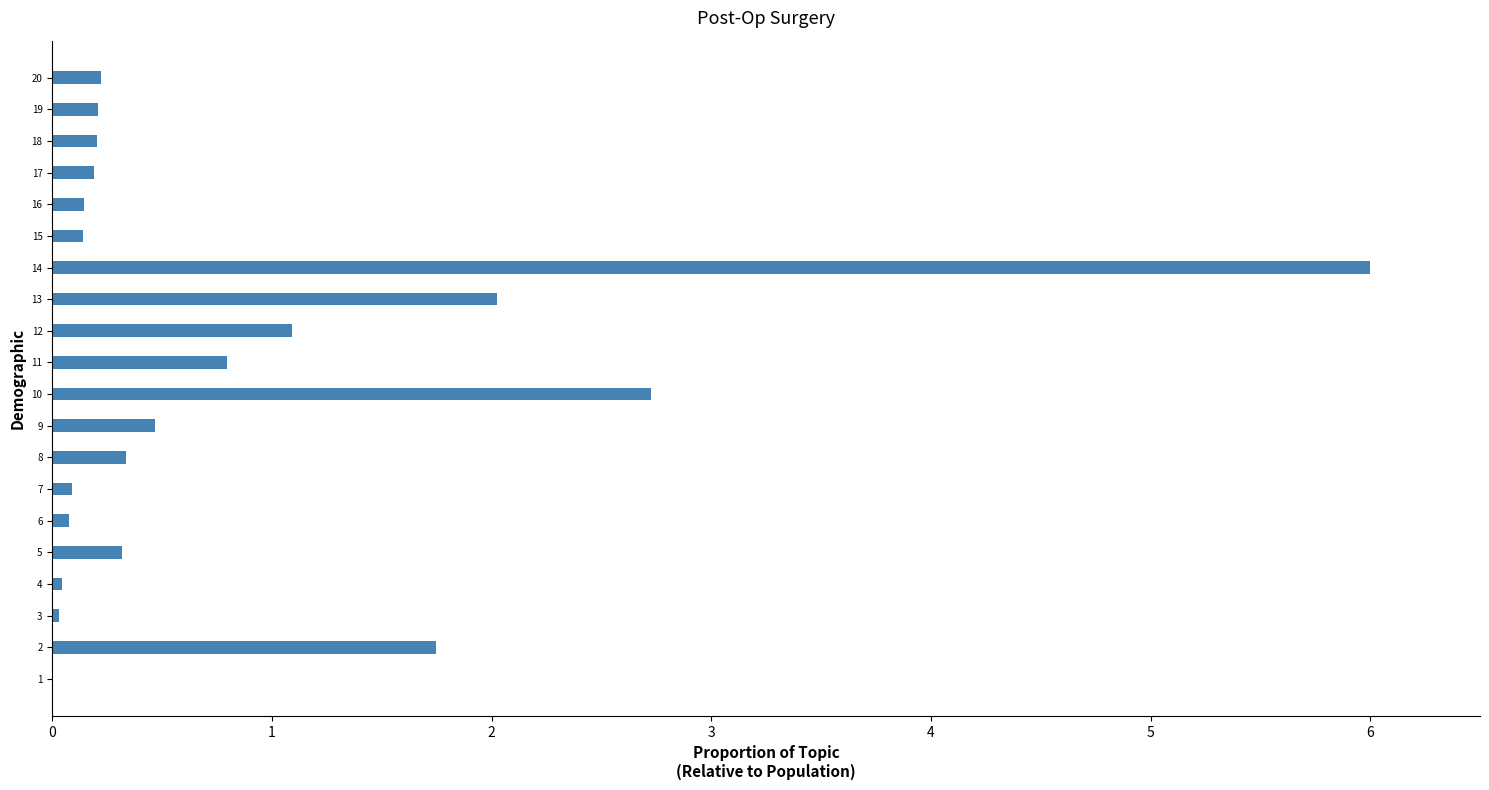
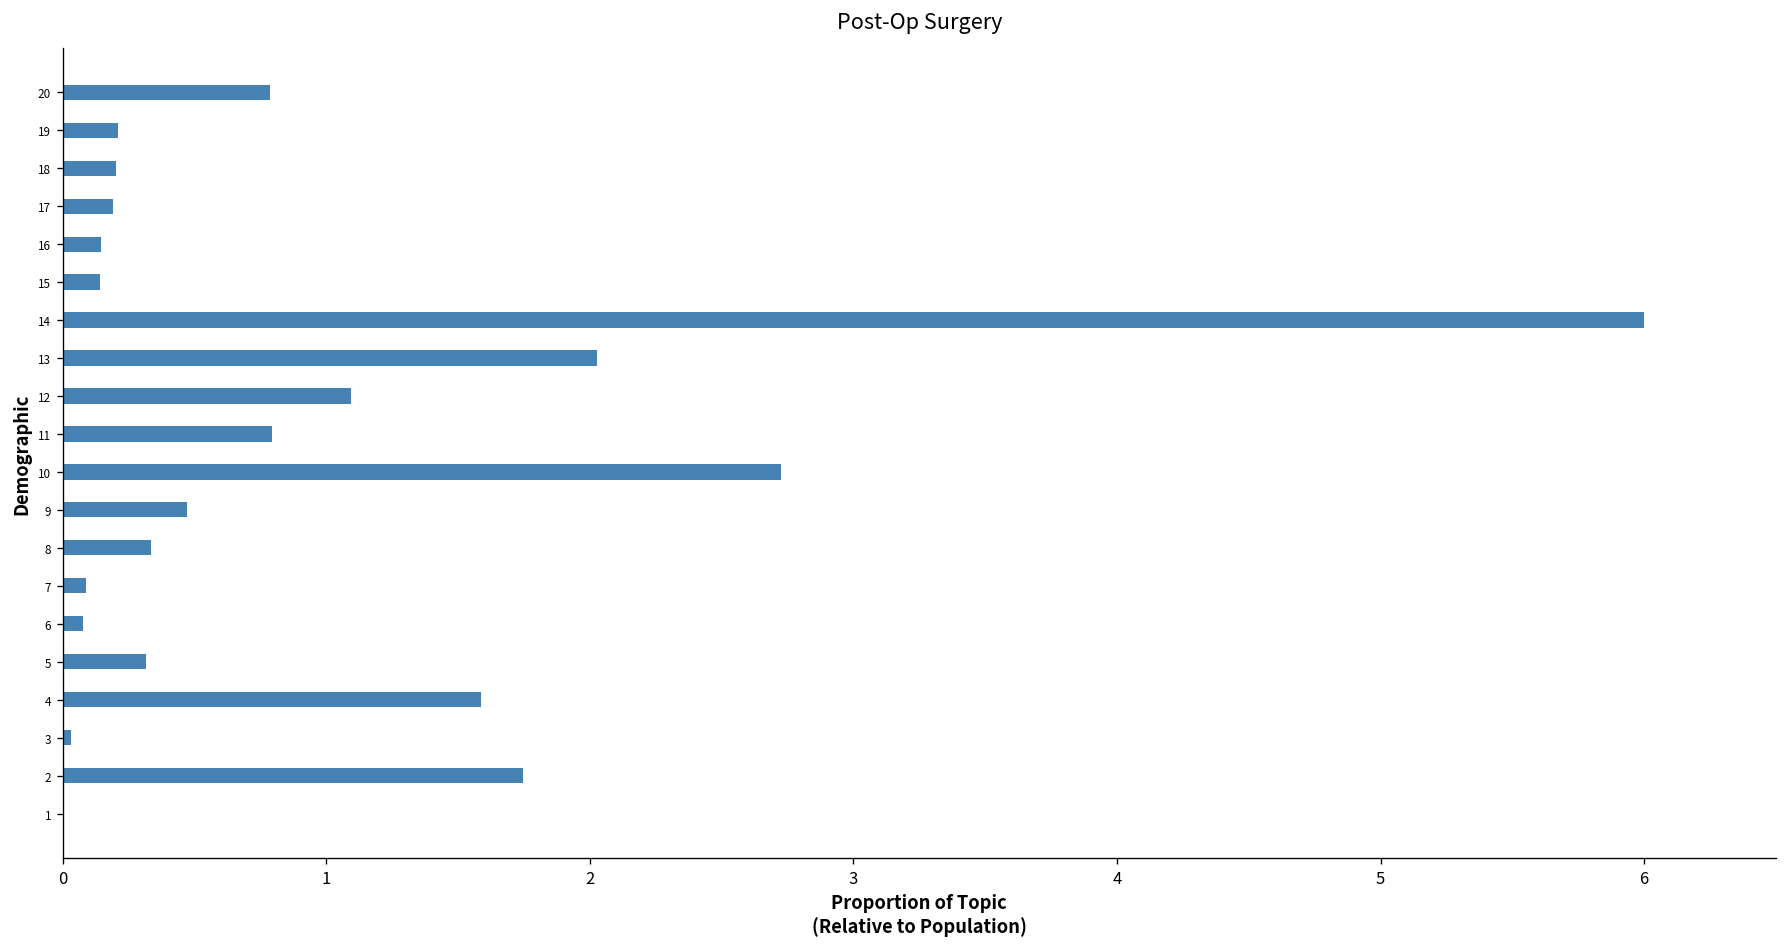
  {
-   "20": 0.22,
+   "20": 0.79,
    "19": 0.21,
    "18": 0.20,
    "17": 0.19,
    "16": 0.15,
    "15": 0.14,
    "14": 6.00,
    "13": 2.03,
    "12": 1.09,
    "11": 0.79,
    "10": 2.72,
    "9": 0.47,
    "8": 0.34,
    "7": 0.09,
    "6": 0.08,
    "5": 0.32,
-   "4": 0.04,
+   "4": 1.59,
    "3": 0.03,
    "2": 1.75,
    "1": 0.00
  }
